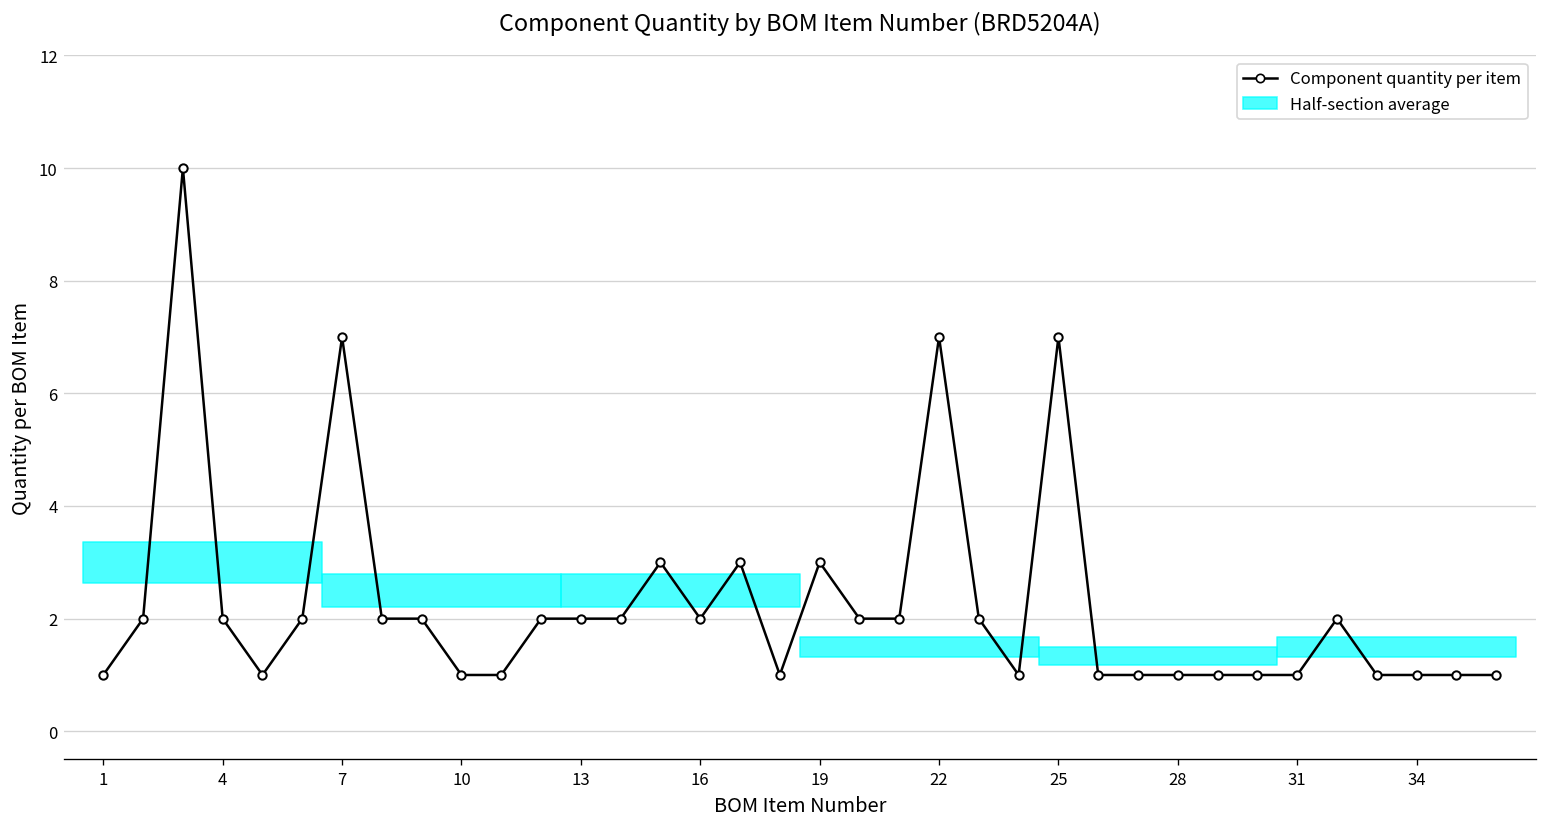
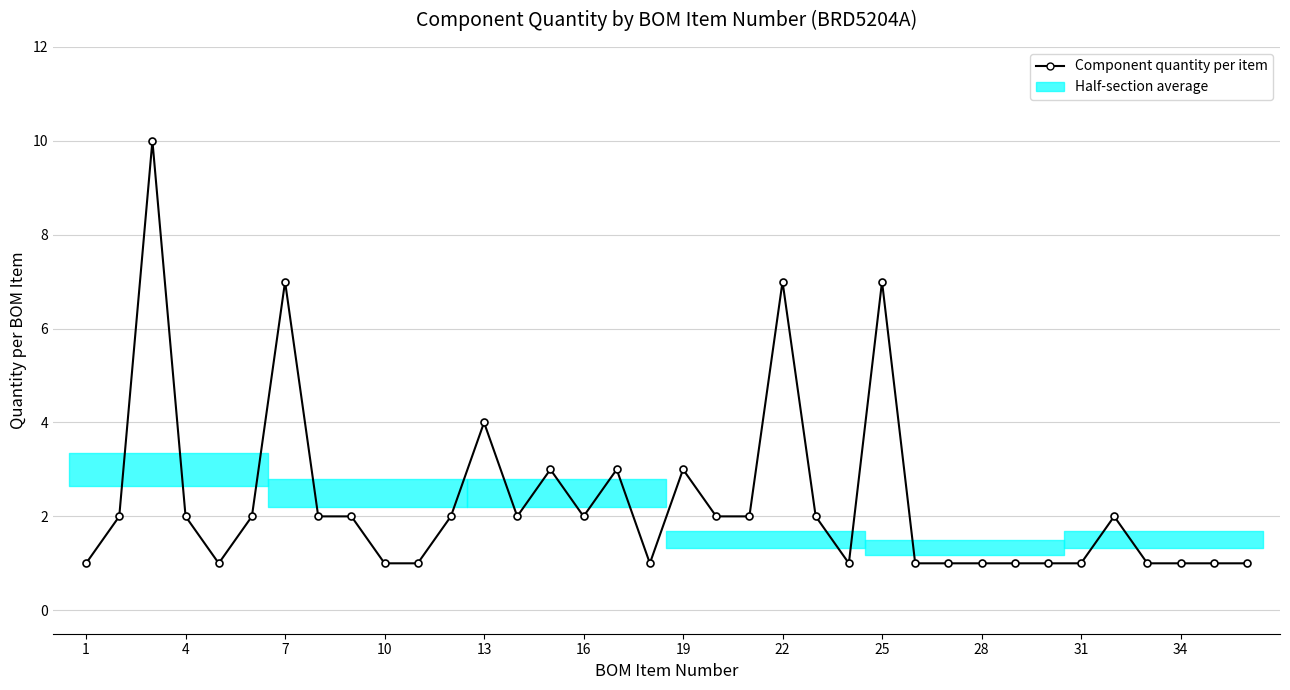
  {
    "Component quantity per item": {
      "1": 1,
      "4": 2,
      "7": 7,
      "10": 1,
-     "13": 2,
+     "13": 4,
      "16": 2,
      "19": 3,
      "22": 7,
      "25": 7,
      "28": 1,
      "31": 1,
      "34": 1
    }
  }
